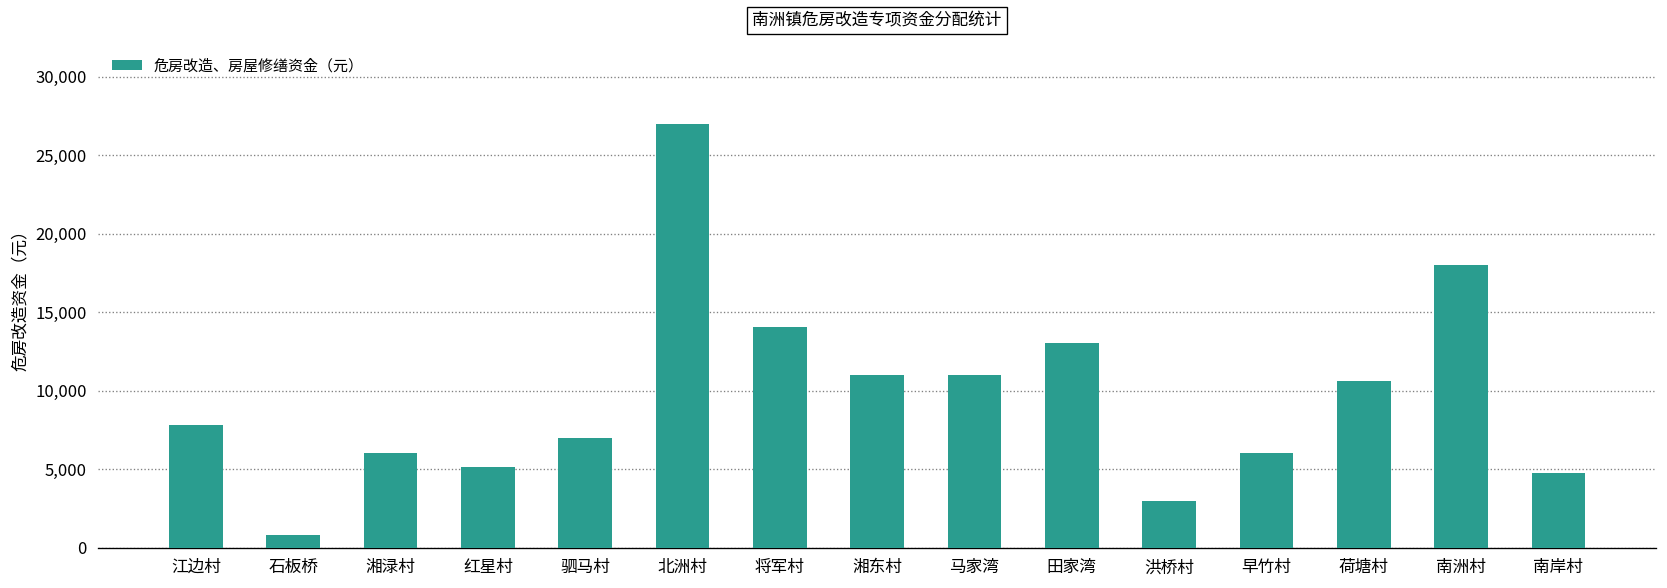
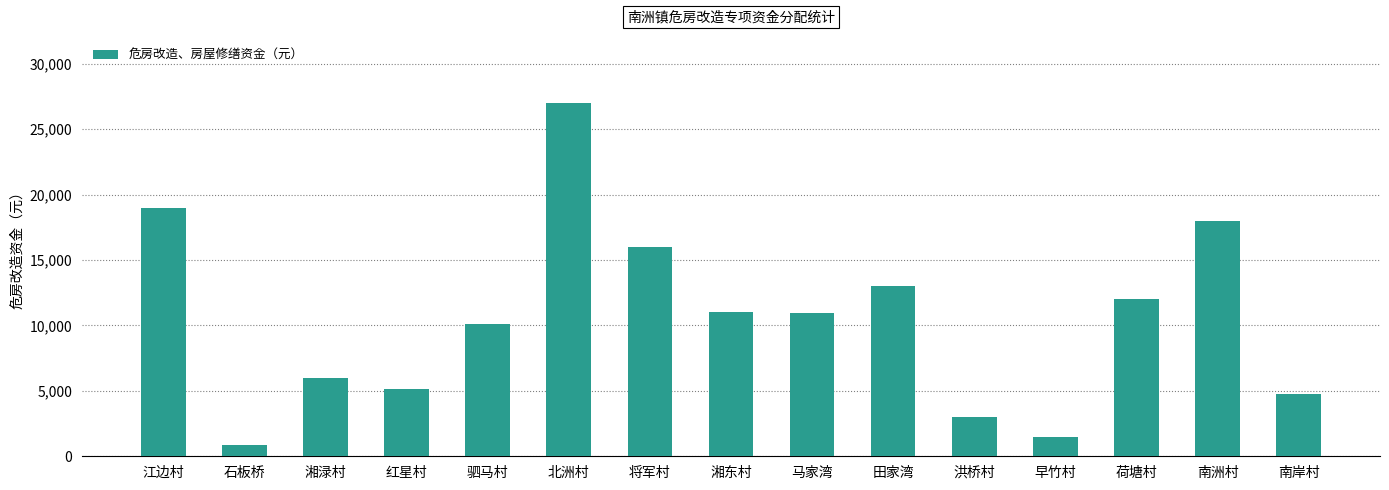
  {
-   "江边村": "7,800",
+   "江边村": "19,000",
    "石板桥": "800",
    "湘渌村": "6,000",
    "红星村": "5,100",
-   "驷马村": "7,000",
+   "驷马村": "10,100",
    "北洲村": "27,000",
-   "将军村": "14,000",
+   "将军村": "16,000",
    "湘东村": "11,000",
    "马家湾": "11,000",
    "田家湾": "13,000",
    "洪桥村": "3,000",
-   "早竹村": "6,000",
-   "荷塘村": "10,600",
+   "早竹村": "1,500",
+   "荷塘村": "12,000",
    "南洲村": "18,000",
    "南岸村": "4,800"
  }
